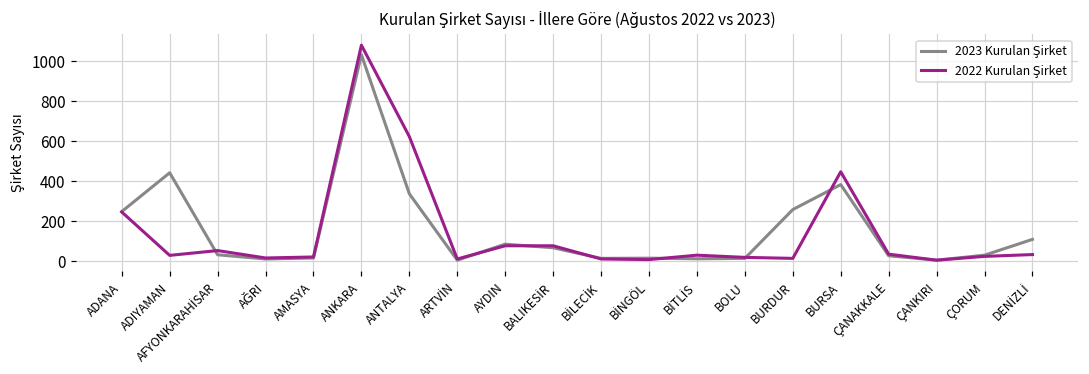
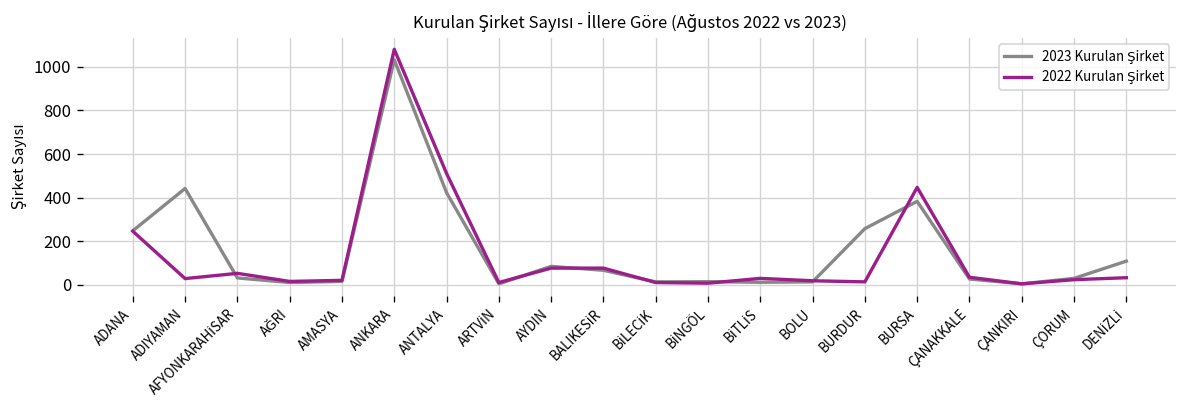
  {
    "2023 Kurulan Şirket": {
      "ADIYAMAN": 440,
      "AFYONKARAHİSAR": 30,
      "ANKARA": 1030,
-     "ANTALYA": 340,
+     "ANTALYA": 420,
      "BİTLİS": 10,
      "BURDUR": 260,
      "BURSA": 380,
      "DENİZLİ": 110
    },
    "2022 Kurulan Şirket": {
      "ADIYAMAN": 30,
      "AFYONKARAHİSAR": 50,
      "ANKARA": 1080,
-     "ANTALYA": 620,
+     "ANTALYA": 510,
      "BİTLİS": 30,
      "BURDUR": 10,
      "BURSA": 450,
      "DENİZLİ": 30
    }
  }
